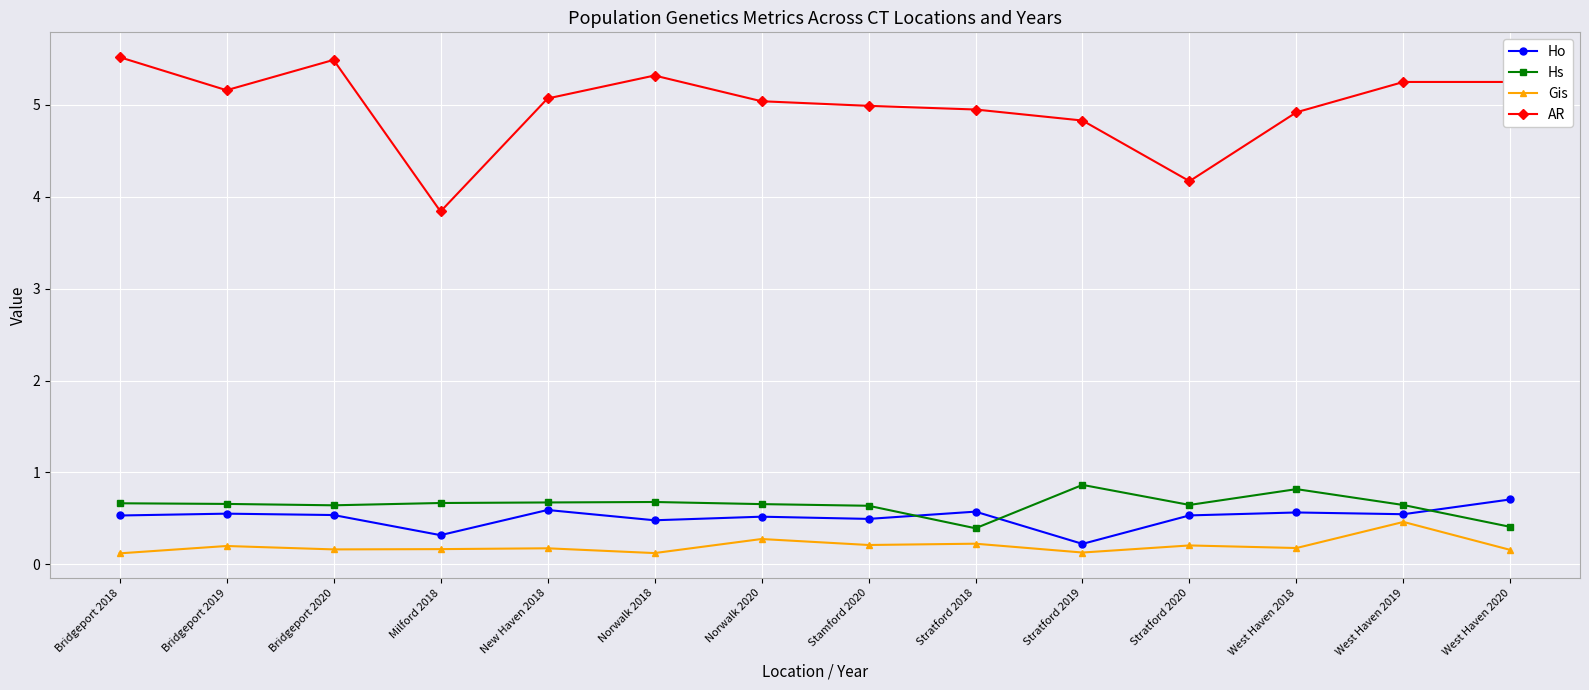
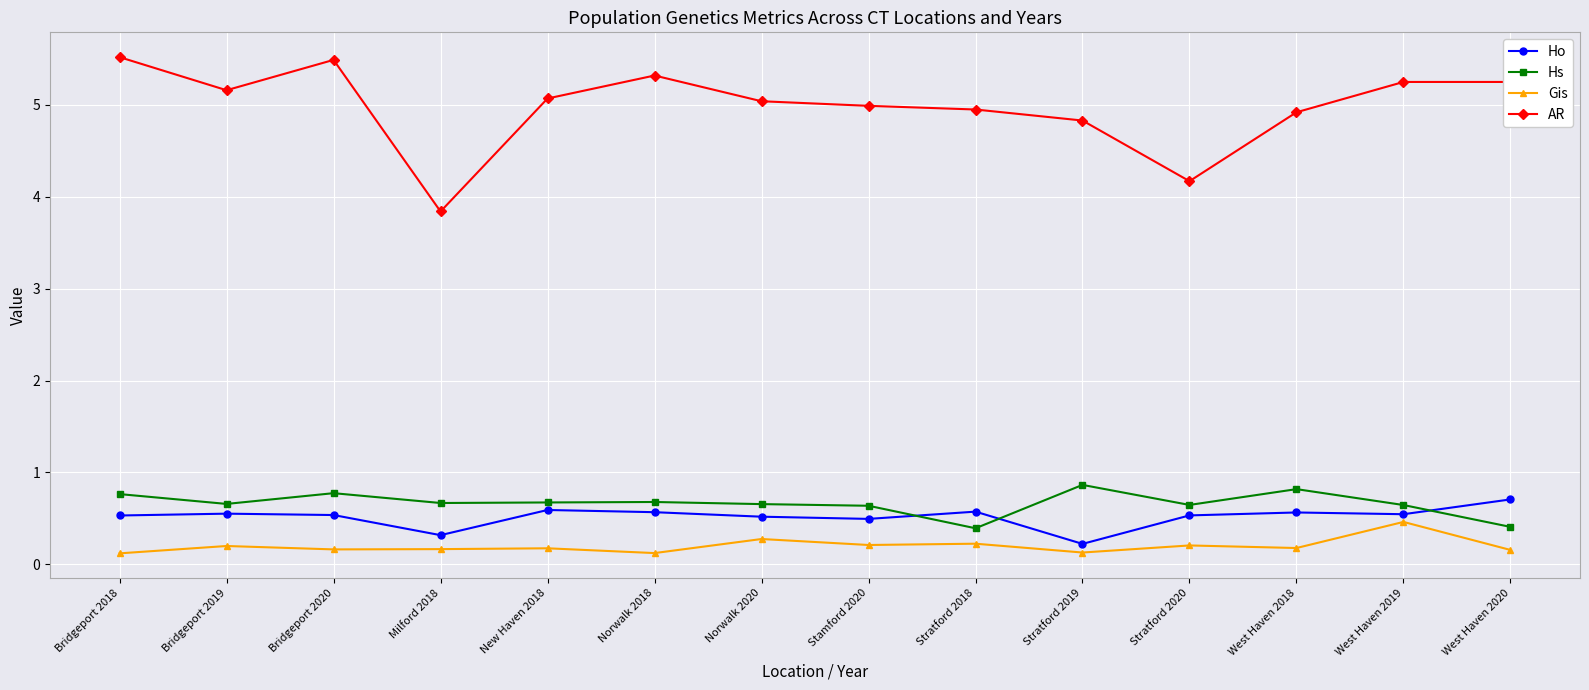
  {
    "Ho": {
      "Bridgeport 2018": 0.5,
      "Bridgeport 2019": 0.6,
      "Bridgeport 2020": 0.5,
      "Milford 2018": 0.3,
      "New Haven 2018": 0.6,
-     "Norwalk 2018": 0.5,
+     "Norwalk 2018": 0.6,
      "Norwalk 2020": 0.5,
      "Stamford 2020": 0.5,
      "Stratford 2018": 0.6,
      "Stratford 2019": 0.2,
      "Stratford 2020": 0.5,
      "West Haven 2018": 0.6,
      "West Haven 2019": 0.5,
      "West Haven 2020": 0.7
    },
    "Hs": {
-     "Bridgeport 2018": 0.7,
+     "Bridgeport 2018": 0.8,
      "Bridgeport 2019": 0.7,
-     "Bridgeport 2020": 0.6,
+     "Bridgeport 2020": 0.8,
      "Milford 2018": 0.7,
      "New Haven 2018": 0.7,
      "Norwalk 2018": 0.7,
      "Norwalk 2020": 0.7,
      "Stamford 2020": 0.6,
      "Stratford 2018": 0.4,
      "Stratford 2019": 0.9,
      "Stratford 2020": 0.6,
      "West Haven 2018": 0.8,
      "West Haven 2019": 0.6,
      "West Haven 2020": 0.4
    },
    "Gis": {
      "Bridgeport 2018": 0.1,
      "Bridgeport 2019": 0.2,
      "Bridgeport 2020": 0.2,
      "Milford 2018": 0.2,
      "New Haven 2018": 0.2,
      "Norwalk 2018": 0.1,
      "Norwalk 2020": 0.3,
      "Stamford 2020": 0.2,
      "Stratford 2018": 0.2,
      "Stratford 2019": 0.1,
      "Stratford 2020": 0.2,
      "West Haven 2018": 0.2,
      "West Haven 2019": 0.5,
      "West Haven 2020": 0.2
    },
    "AR": {
      "Bridgeport 2018": 5.5,
      "Bridgeport 2019": 5.2,
      "Bridgeport 2020": 5.5,
      "Milford 2018": 3.8,
      "New Haven 2018": 5.1,
      "Norwalk 2018": 5.3,
      "Norwalk 2020": 5.0,
      "Stamford 2020": 5.0,
      "Stratford 2018": 5.0,
      "Stratford 2019": 4.8,
      "Stratford 2020": 4.2,
      "West Haven 2018": 4.9,
      "West Haven 2019": 5.3
    }
  }
